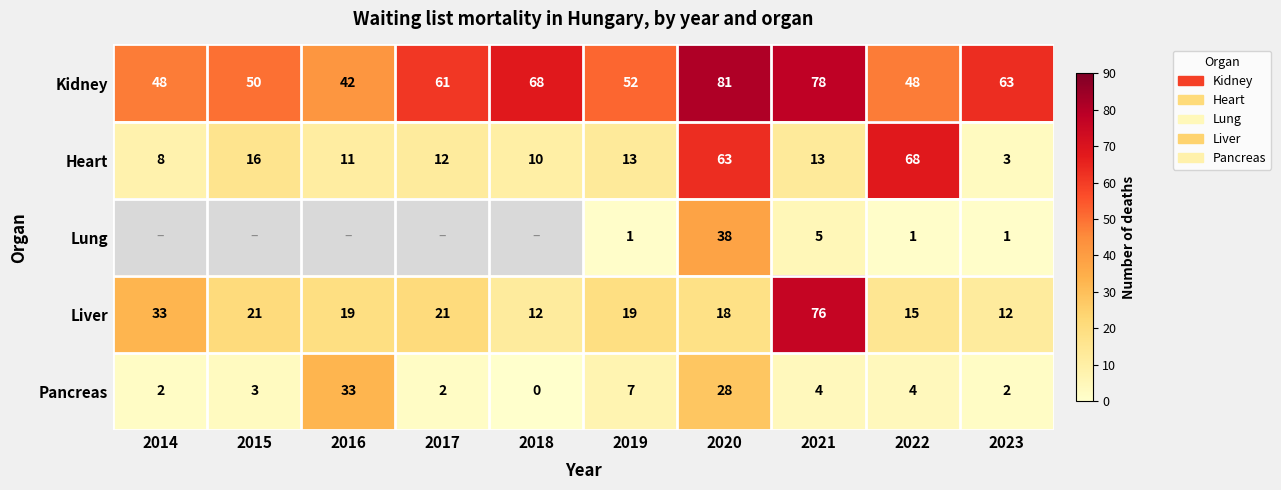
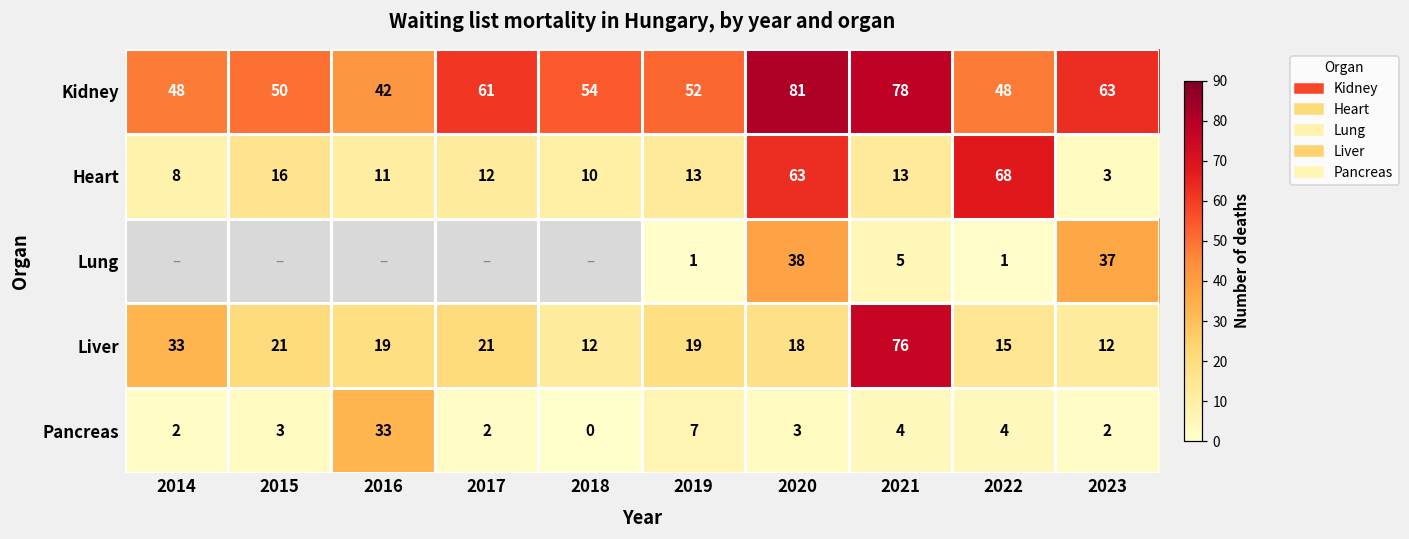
  {
    "Kidney": {
      "2014": 48,
      "2015": 50,
      "2016": 42,
      "2017": 61,
-     "2018": 68,
+     "2018": 54,
      "2019": 52,
      "2020": 81,
      "2021": 78,
      "2022": 48,
      "2023": 63
    },
    "Heart": {
      "2014": 8,
      "2015": 16,
      "2016": 11,
      "2017": 12,
      "2018": 10,
      "2019": 13,
      "2020": 63,
      "2021": 13,
      "2022": 68,
      "2023": 3
    },
    "Lung": {
      "2019": 1,
      "2020": 38,
      "2021": 5,
      "2022": 1,
-     "2023": 1
+     "2023": 37
    },
    "Liver": {
      "2014": 33,
      "2015": 21,
      "2016": 19,
      "2017": 21,
      "2018": 12,
      "2019": 19,
      "2020": 18,
      "2021": 76,
      "2022": 15,
      "2023": 12
    },
    "Pancreas": {
      "2014": 2,
      "2015": 3,
      "2016": 33,
      "2017": 2,
      "2018": 0,
      "2019": 7,
-     "2020": 28,
+     "2020": 3,
      "2021": 4,
      "2022": 4,
      "2023": 2
    }
  }
